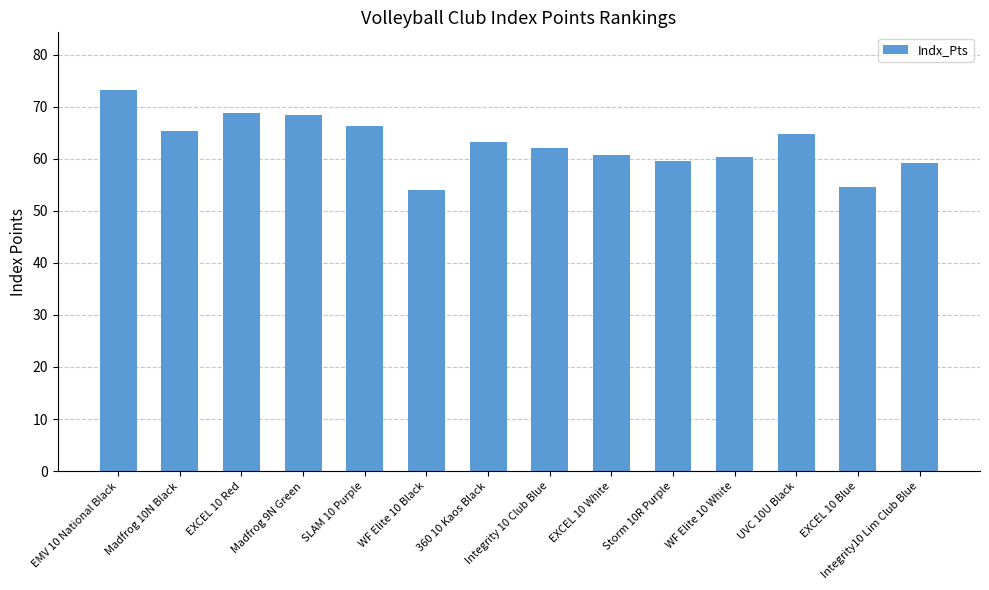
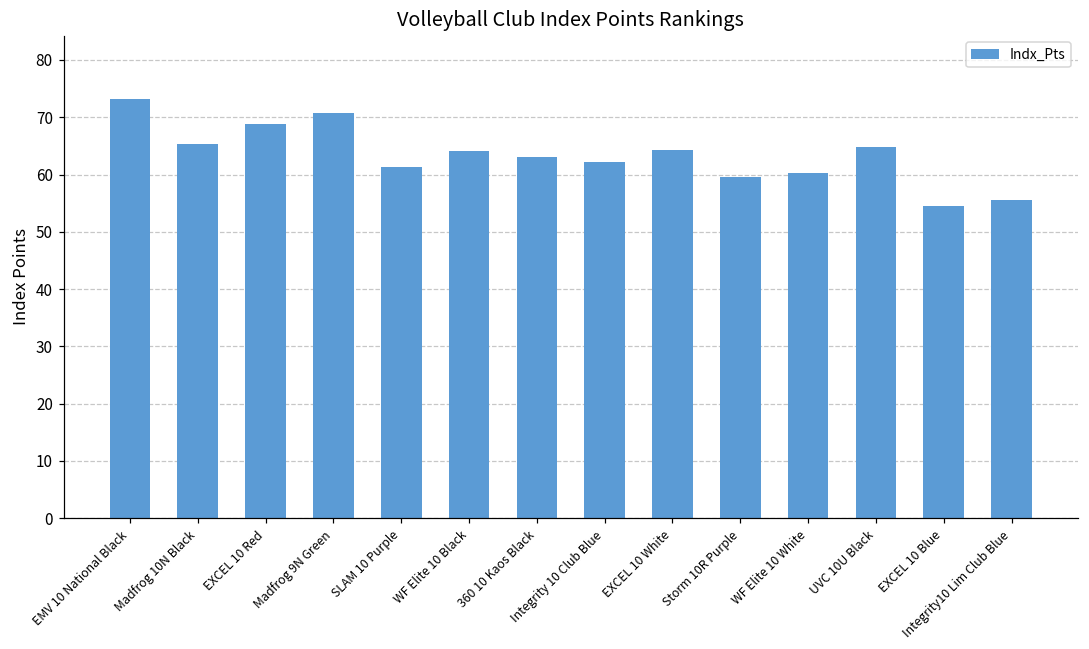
  {
    "EMV 10 National Black": 73,
    "Madfrog 10N Black": 65,
    "EXCEL 10 Red": 69,
-   "Madfrog 9N Green": 68,
-   "SLAM 10 Purple": 66,
-   "WF Elite 10 Black": 54,
+   "Madfrog 9N Green": 71,
+   "SLAM 10 Purple": 61,
+   "WF Elite 10 Black": 64,
    "360 10 Kaos Black": 63,
    "Integrity 10 Club Blue": 62,
-   "EXCEL 10 White": 61,
+   "EXCEL 10 White": 64,
    "Storm 10R Purple": 60,
    "WF Elite 10 White": 60,
    "UVC 10U Black": 65,
    "EXCEL 10 Blue": 55,
-   "Integrity10 Lim Club Blue": 59
+   "Integrity10 Lim Club Blue": 55
  }
